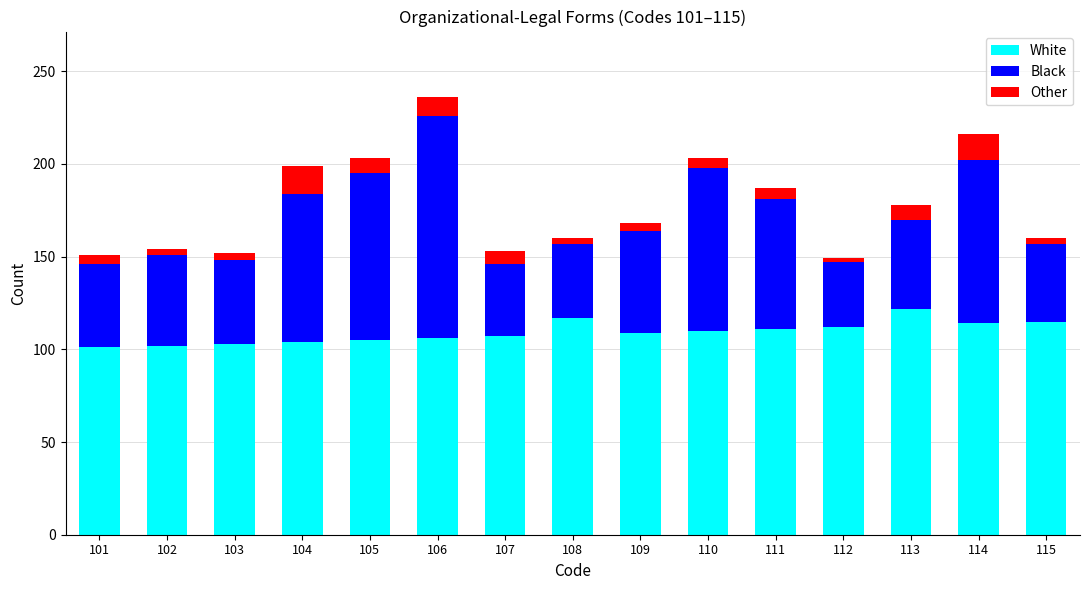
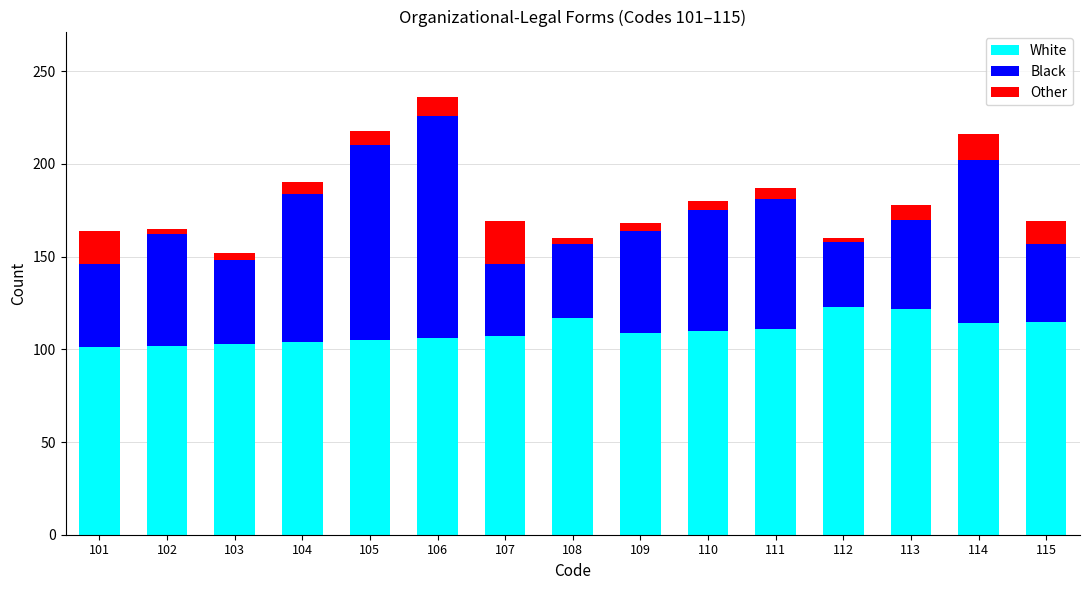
  {
    "White": {
      "101": 101,
      "102": 102,
      "103": 103,
      "104": 104,
      "105": 105,
      "106": 106,
      "107": 107,
      "108": 117,
      "109": 109,
      "110": 110,
      "111": 111,
-     "112": 112,
+     "112": 123,
      "113": 122,
      "114": 114,
      "115": 115
    },
    "Black": {
      "101": 45,
-     "102": 49,
+     "102": 60,
      "103": 45,
      "104": 80,
-     "105": 90,
+     "105": 105,
      "106": 120,
      "107": 39,
      "108": 40,
      "109": 55,
-     "110": 88,
+     "110": 65,
      "111": 70,
      "112": 35,
      "113": 48,
      "114": 88,
      "115": 42
    },
    "Other": {
-     "101": 5,
+     "101": 18,
      "102": 3,
      "103": 4,
-     "104": 15,
+     "104": 6,
      "105": 8,
      "106": 10,
-     "107": 7,
+     "107": 23,
      "108": 3,
      "109": 4,
      "110": 5,
      "111": 6,
      "112": 2,
      "113": 8,
      "114": 14,
-     "115": 3
+     "115": 12
    }
  }
